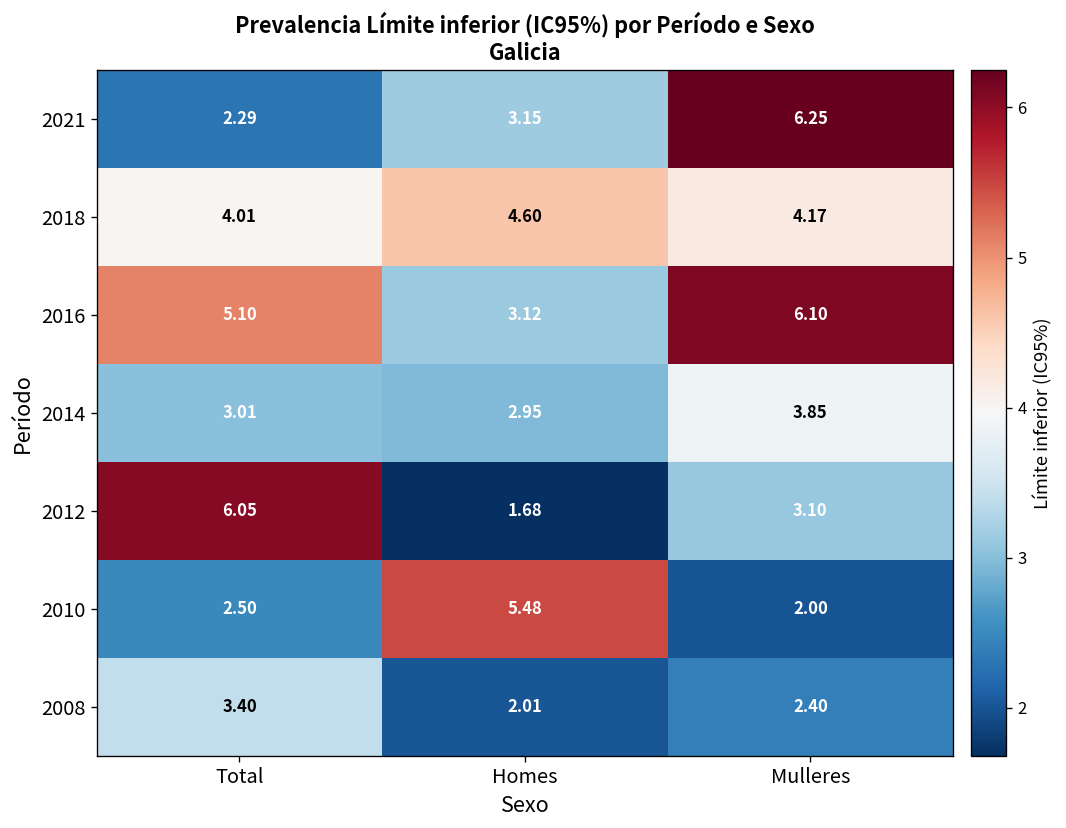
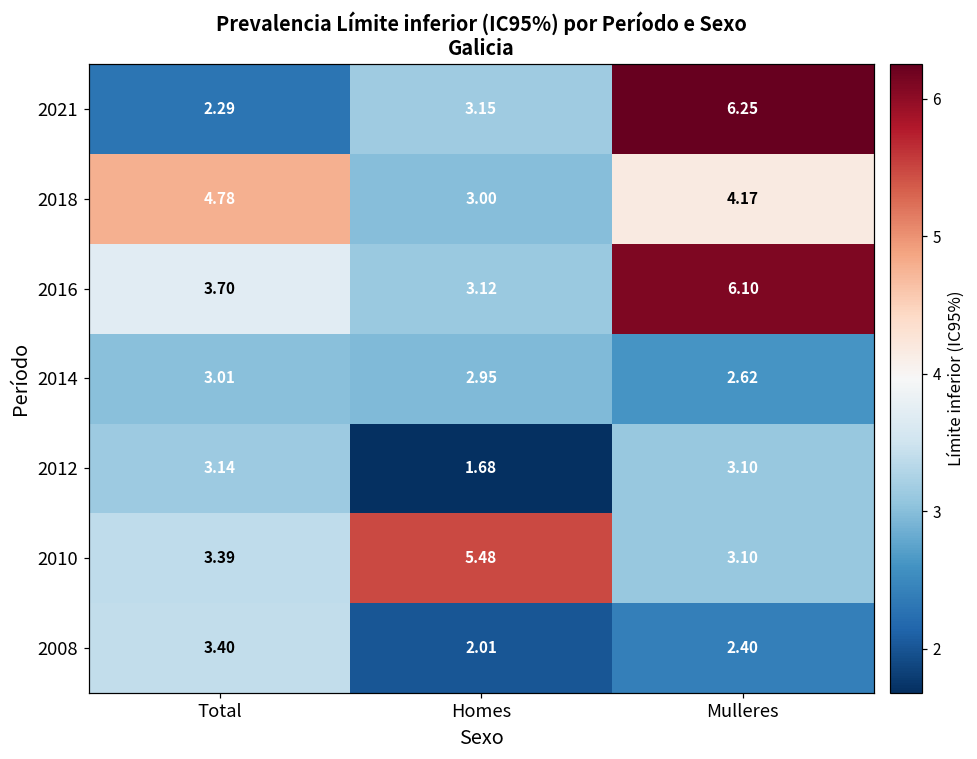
  {
    "2021": {
      "Total": 2.29,
      "Homes": 3.15,
      "Mulleres": 6.25
    },
    "2018": {
-     "Total": 4.01,
-     "Homes": 4.60,
+     "Total": 4.78,
+     "Homes": 3.00,
      "Mulleres": 4.17
    },
    "2016": {
-     "Total": 5.10,
+     "Total": 3.70,
      "Homes": 3.12,
      "Mulleres": 6.10
    },
    "2014": {
      "Total": 3.01,
      "Homes": 2.95,
-     "Mulleres": 3.85
+     "Mulleres": 2.62
    },
    "2012": {
-     "Total": 6.05,
+     "Total": 3.14,
      "Homes": 1.68,
      "Mulleres": 3.10
    },
    "2010": {
-     "Total": 2.50,
+     "Total": 3.39,
      "Homes": 5.48,
-     "Mulleres": 2.00
+     "Mulleres": 3.10
    },
    "2008": {
      "Total": 3.40,
      "Homes": 2.01,
      "Mulleres": 2.40
    }
  }
